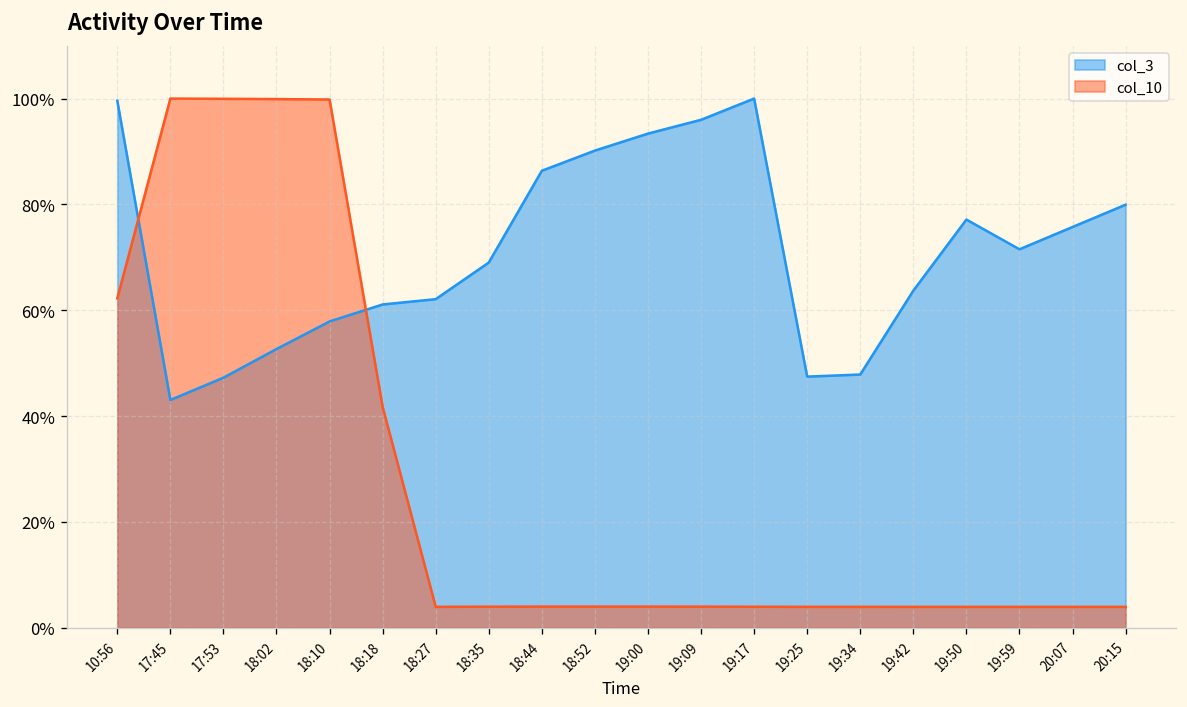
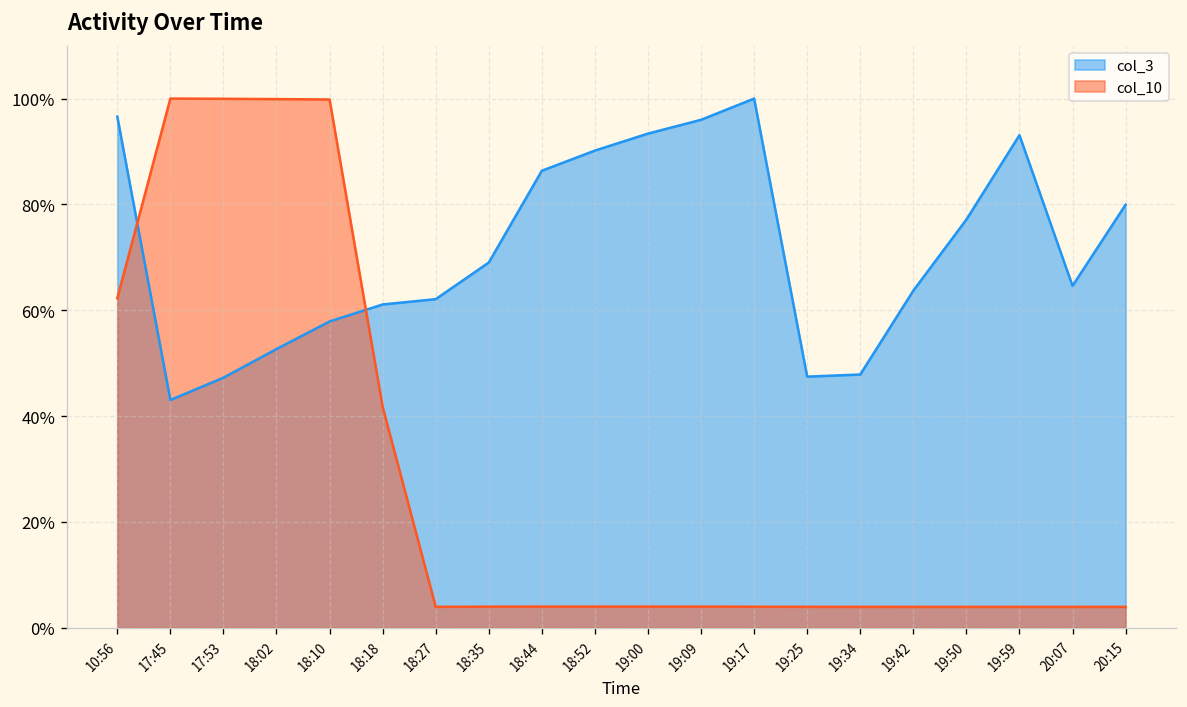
  {
    "col_3": {
-     "10:56": "100%",
+     "10:56": "97%",
      "17:45": "43%",
      "17:53": "47%",
      "18:02": "53%",
      "18:10": "58%",
      "18:18": "61%",
      "18:27": "62%",
      "18:35": "69%",
      "18:44": "86%",
      "18:52": "90%",
      "19:00": "93%",
      "19:09": "96%",
      "19:17": "100%",
      "19:25": "47%",
      "19:34": "48%",
      "19:42": "64%",
      "19:50": "77%",
-     "19:59": "72%",
-     "20:07": "76%",
+     "19:59": "93%",
+     "20:07": "65%",
      "20:15": "80%"
    },
    "col_10": {
      "10:56": "62%",
      "17:45": "100%",
      "17:53": "100%",
      "18:02": "100%",
      "18:10": "100%",
      "18:18": "42%",
      "18:27": "4%",
      "18:35": "4%",
      "18:44": "4%",
      "18:52": "4%",
      "19:00": "4%",
      "19:09": "4%",
      "19:17": "4%",
      "19:25": "4%",
      "19:34": "4%",
      "19:42": "4%",
      "19:50": "4%",
      "19:59": "4%",
      "20:07": "4%",
      "20:15": "4%"
    }
  }
